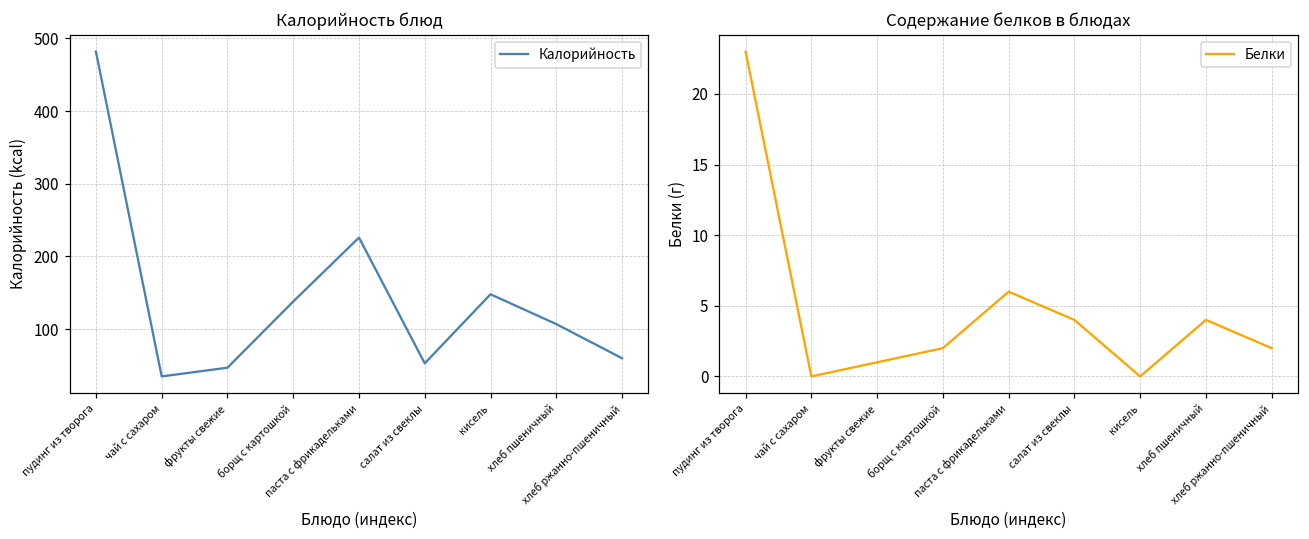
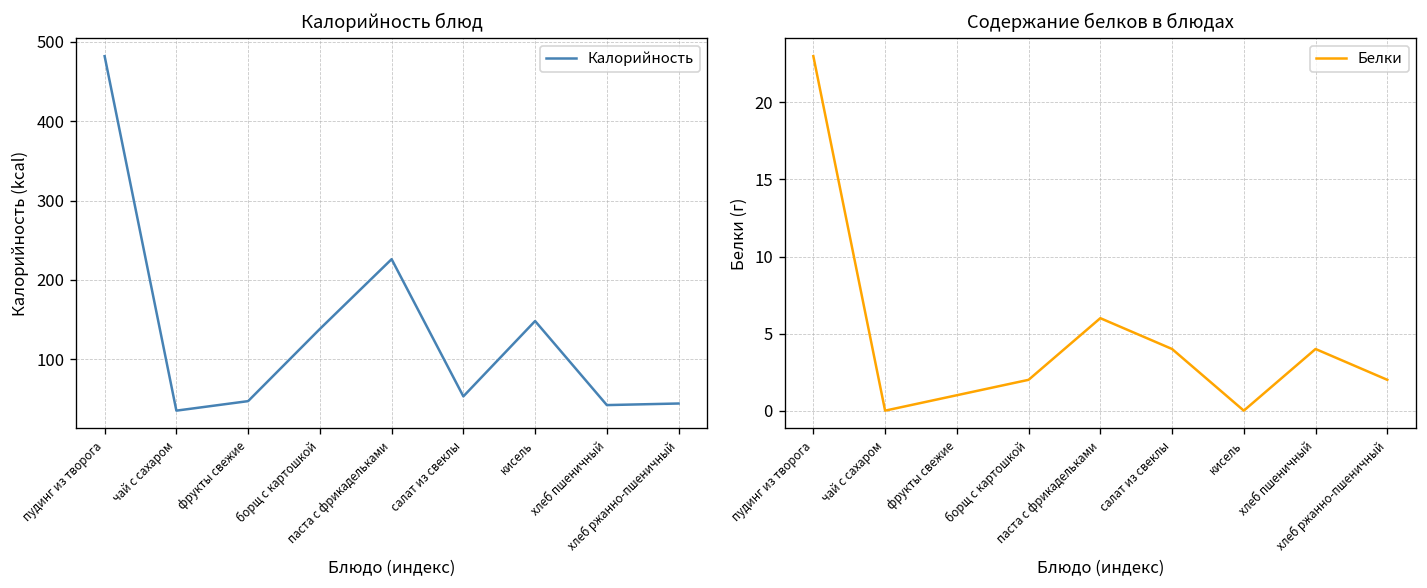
  {
    "Калорийность блюд": {
      "пудинг из творога": 480,
      "чай с сахаром": 40,
      "фрукты свежие": 50,
      "борщ с картошкой": 140,
      "паста с фрикадельками": 230,
      "салат из свеклы": 50,
      "кисель": 150,
-     "хлеб пшеничный": 110,
-     "хлеб ржанно-пшеничный": 60
+     "хлеб пшеничный": 40,
+     "хлеб ржанно-пшеничный": 40
    },
    "Содержание белков в блюдах": {
      "пудинг из творога": 23.0,
      "чай с сахаром": 0.0,
      "фрукты свежие": 1.0,
      "борщ с картошкой": 2.0,
      "паста с фрикадельками": 6.0,
      "салат из свеклы": 4.0,
      "кисель": 0.0,
      "хлеб пшеничный": 4.0,
      "хлеб ржанно-пшеничный": 2.0
    }
  }
